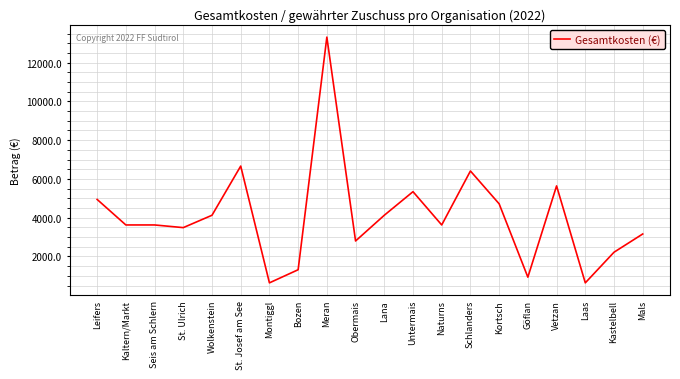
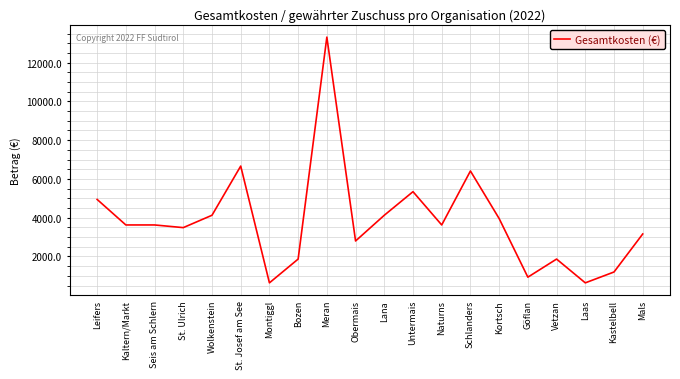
  {
    "Leifers": 4900,
    "Kaltern/Markt": 3600,
    "Seis am Schlern": 3600,
    "St. Ulrich": 3500,
    "Wolkenstein": 4100,
    "St. Josef am See": 6700,
    "Montiggl": 600,
-   "Bozen": 1300,
+   "Bozen": 1900,
    "Meran": 13300,
    "Obermais": 2800,
    "Lana": 4100,
    "Untermais": 5300,
    "Naturns": 3600,
    "Schlanders": 6400,
-   "Kortsch": 4700,
+   "Kortsch": 4000,
    "Göflan": 900,
-   "Vetzan": 5600,
+   "Vetzan": 1900,
    "Laas": 600,
-   "Kastelbell": 2200,
+   "Kastelbell": 1200,
    "Mals": 3200
  }
